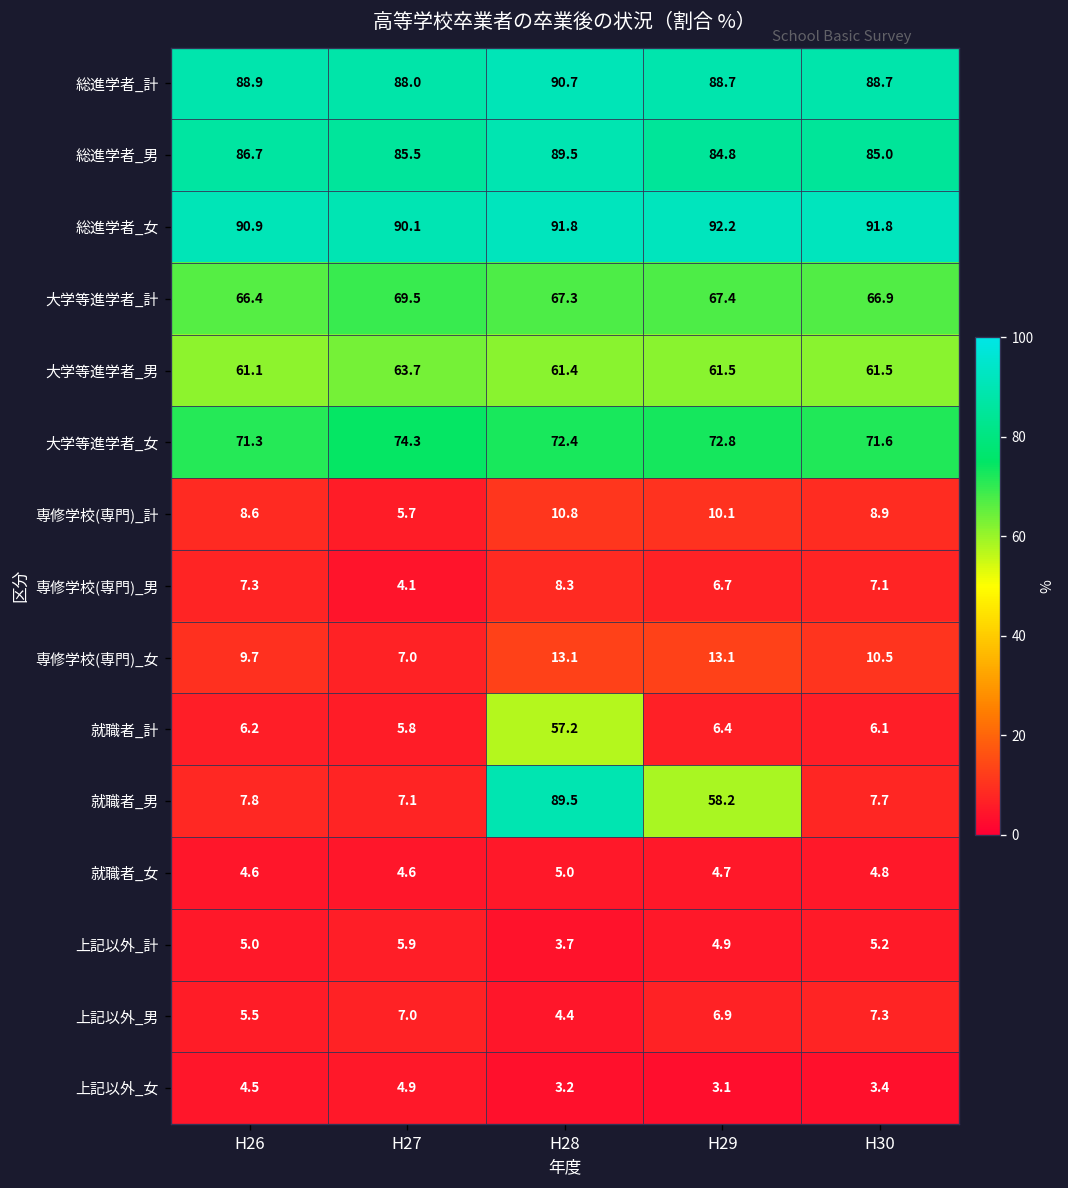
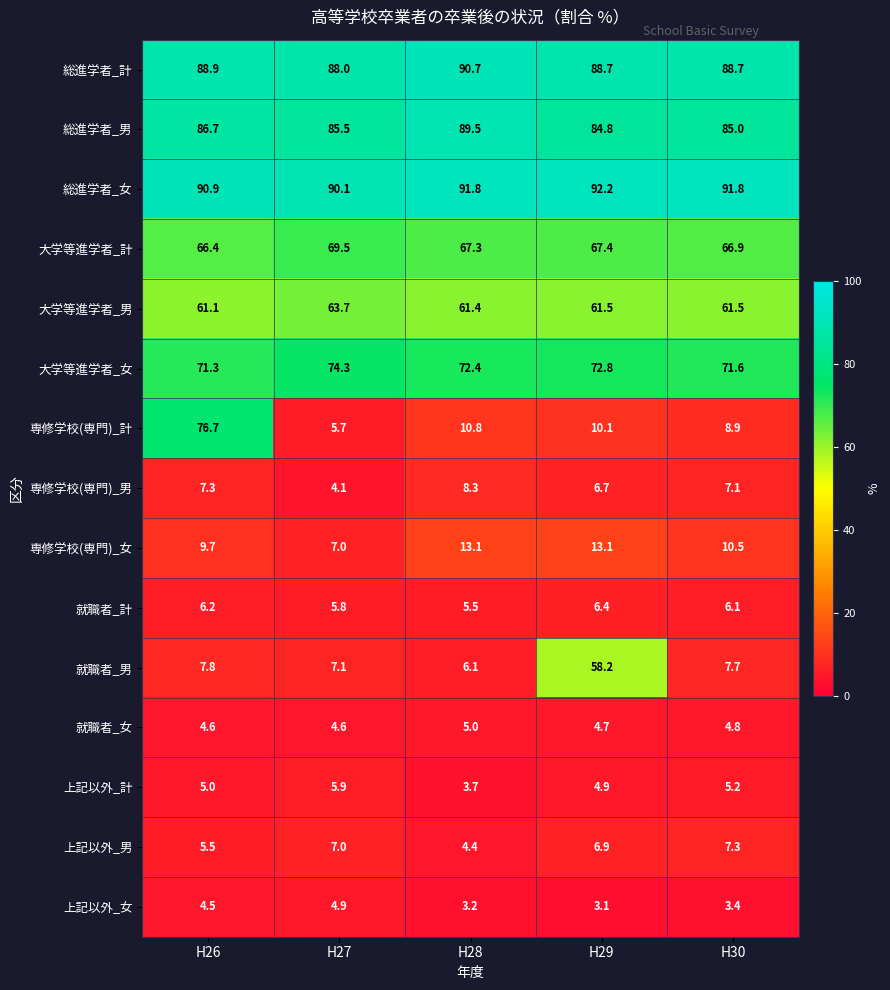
  {
    "総進学者_計": {
      "H26": 88.9,
      "H27": 88.0,
      "H28": 90.7,
      "H29": 88.7,
      "H30": 88.7
    },
    "総進学者_男": {
      "H26": 86.7,
      "H27": 85.5,
      "H28": 89.5,
      "H29": 84.8,
      "H30": 85.0
    },
    "総進学者_女": {
      "H26": 90.9,
      "H27": 90.1,
      "H28": 91.8,
      "H29": 92.2,
      "H30": 91.8
    },
    "大学等進学者_計": {
      "H26": 66.4,
      "H27": 69.5,
      "H28": 67.3,
      "H29": 67.4,
      "H30": 66.9
    },
    "大学等進学者_男": {
      "H26": 61.1,
      "H27": 63.7,
      "H28": 61.4,
      "H29": 61.5,
      "H30": 61.5
    },
    "大学等進学者_女": {
      "H26": 71.3,
      "H27": 74.3,
      "H28": 72.4,
      "H29": 72.8,
      "H30": 71.6
    },
    "専修学校(専門)_計": {
-     "H26": 8.6,
+     "H26": 76.7,
      "H27": 5.7,
      "H28": 10.8,
      "H29": 10.1,
      "H30": 8.9
    },
    "専修学校(専門)_男": {
      "H26": 7.3,
      "H27": 4.1,
      "H28": 8.3,
      "H29": 6.7,
      "H30": 7.1
    },
    "専修学校(専門)_女": {
      "H26": 9.7,
      "H27": 7.0,
      "H28": 13.1,
      "H29": 13.1,
      "H30": 10.5
    },
    "就職者_計": {
      "H26": 6.2,
      "H27": 5.8,
-     "H28": 57.2,
+     "H28": 5.5,
      "H29": 6.4,
      "H30": 6.1
    },
    "就職者_男": {
      "H26": 7.8,
      "H27": 7.1,
-     "H28": 89.5,
+     "H28": 6.1,
      "H29": 58.2,
      "H30": 7.7
    },
    "就職者_女": {
      "H26": 4.6,
      "H27": 4.6,
      "H28": 5.0,
      "H29": 4.7,
      "H30": 4.8
    },
    "上記以外_計": {
      "H26": 5.0,
      "H27": 5.9,
      "H28": 3.7,
      "H29": 4.9,
      "H30": 5.2
    },
    "上記以外_男": {
      "H26": 5.5,
      "H27": 7.0,
      "H28": 4.4,
      "H29": 6.9,
      "H30": 7.3
    },
    "上記以外_女": {
      "H26": 4.5,
      "H27": 4.9,
      "H28": 3.2,
      "H29": 3.1,
      "H30": 3.4
    }
  }
